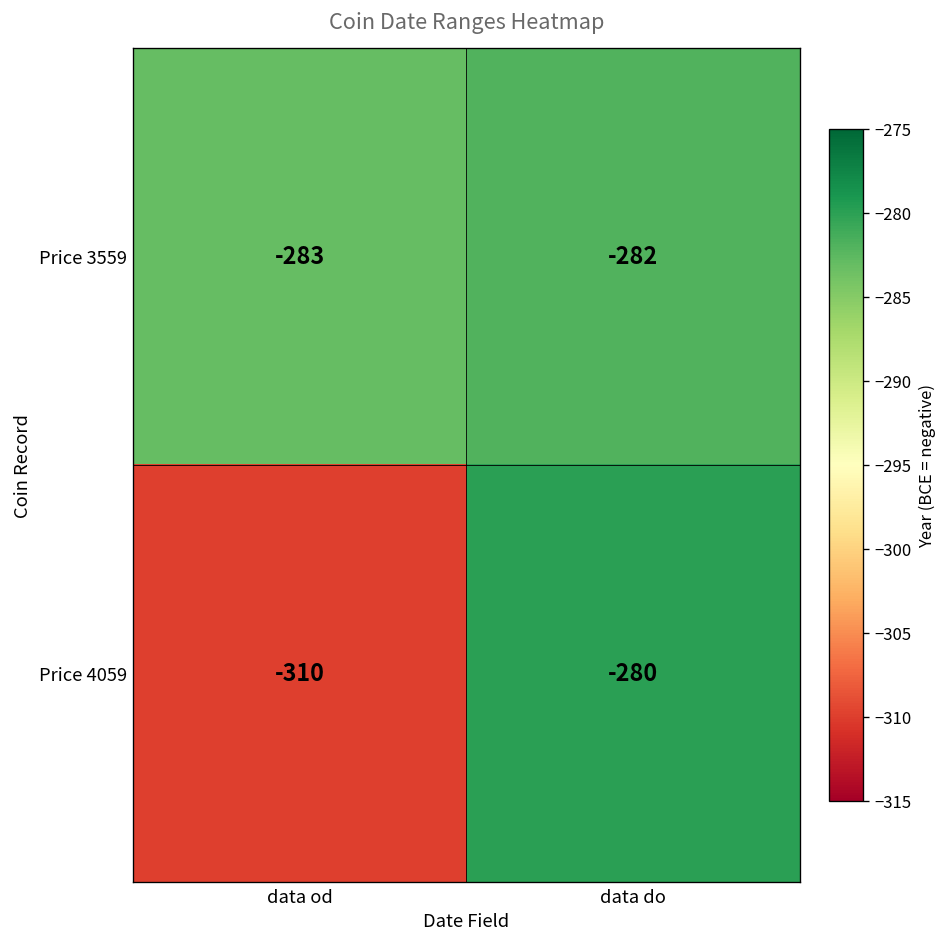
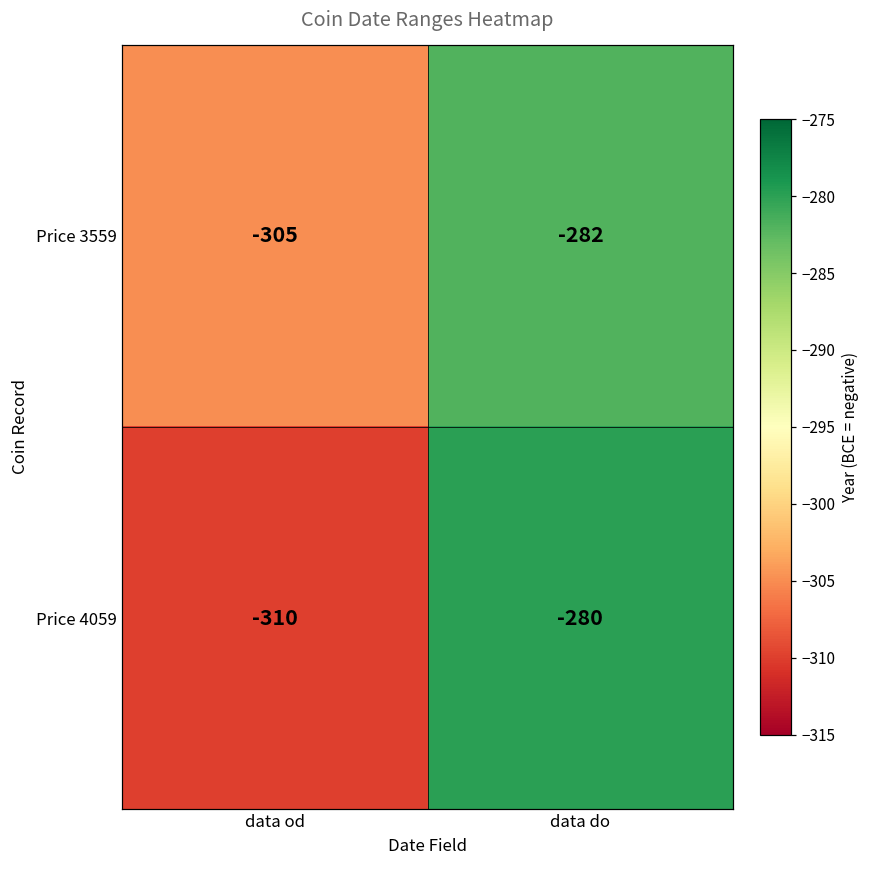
  {
    "Price 3559": {
-     "data od": -283,
+     "data od": -305,
      "data do": -282
    },
    "Price 4059": {
      "data od": -310,
      "data do": -280
    }
  }
